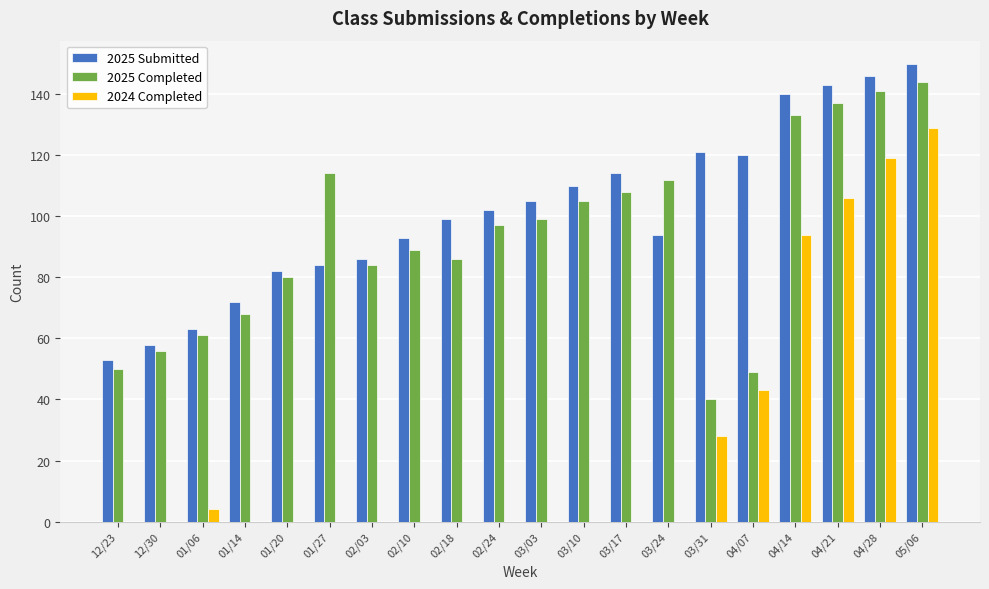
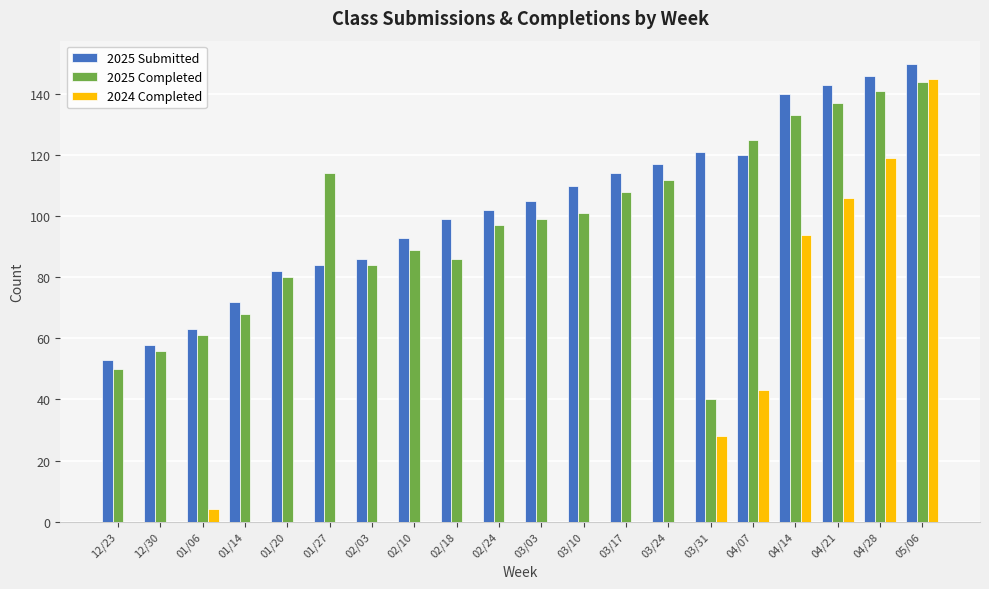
  {
    "2025 Submitted": {
      "12/23": 53,
      "12/30": 58,
      "01/06": 63,
      "01/14": 72,
      "01/20": 82,
      "01/27": 84,
      "02/03": 86,
      "02/10": 93,
      "02/18": 99,
      "02/24": 102,
      "03/03": 105,
      "03/10": 110,
      "03/17": 114,
-     "03/24": 94,
+     "03/24": 117,
      "03/31": 121,
      "04/07": 120,
      "04/14": 140,
      "04/21": 143,
      "04/28": 146,
      "05/06": 150
    },
    "2025 Completed": {
      "12/23": 50,
      "12/30": 56,
      "01/06": 61,
      "01/14": 68,
      "01/20": 80,
      "01/27": 114,
      "02/03": 84,
      "02/10": 89,
      "02/18": 86,
      "02/24": 97,
      "03/03": 99,
-     "03/10": 105,
+     "03/10": 101,
      "03/17": 108,
      "03/24": 112,
      "03/31": 40,
-     "04/07": 49,
+     "04/07": 125,
      "04/14": 133,
      "04/21": 137,
      "04/28": 141,
      "05/06": 144
    },
    "2024 Completed": {
      "12/23": 0,
      "12/30": 0,
      "01/06": 4,
      "01/14": 0,
      "01/20": 0,
      "01/27": 0,
      "02/03": 0,
      "02/10": 0,
      "02/18": 0,
      "02/24": 0,
      "03/03": 0,
      "03/10": 0,
      "03/17": 0,
      "03/24": 0,
      "03/31": 28,
      "04/07": 43,
      "04/14": 94,
      "04/21": 106,
      "04/28": 119,
-     "05/06": 129
+     "05/06": 145
    }
  }
